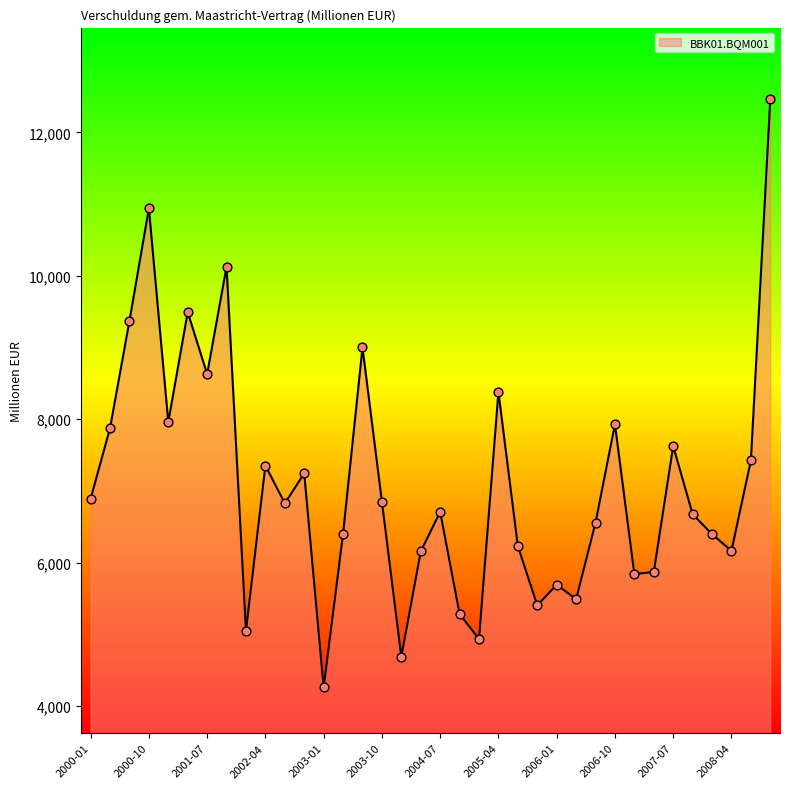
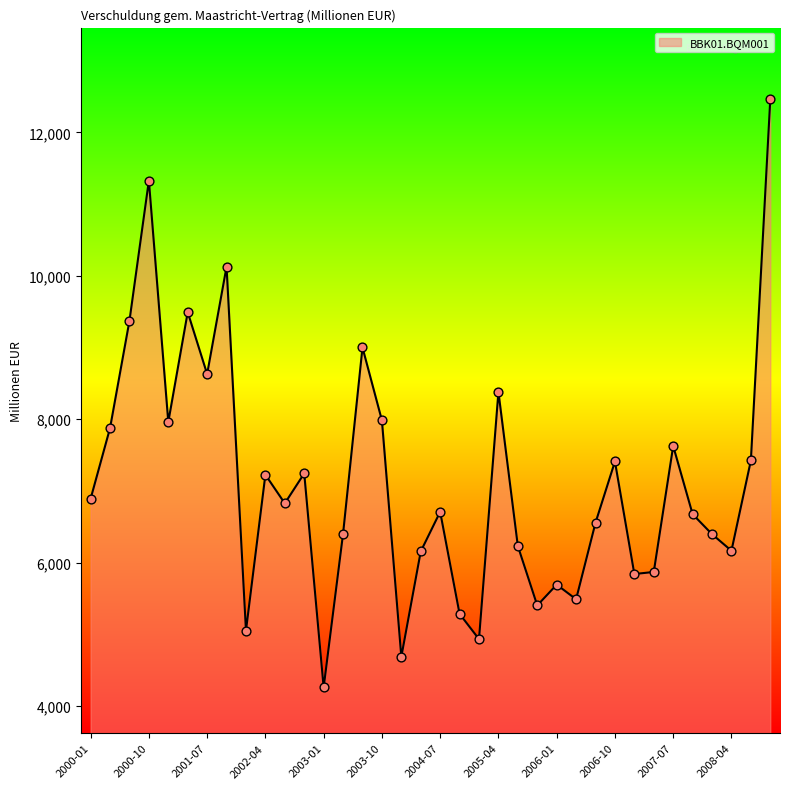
  {
    "2000-01": "6,900",
-   "2000-10": "10,900",
+   "2000-10": "11,300",
    "2001-07": "8,600",
-   "2002-04": "7,400",
+   "2002-04": "7,200",
    "2003-01": "4,300",
-   "2003-10": "6,900",
+   "2003-10": "8,000",
    "2004-07": "6,700",
    "2005-04": "8,400",
    "2006-01": "5,700",
-   "2006-10": "7,900",
+   "2006-10": "7,400",
    "2007-07": "7,600",
    "2008-04": "6,200"
  }
